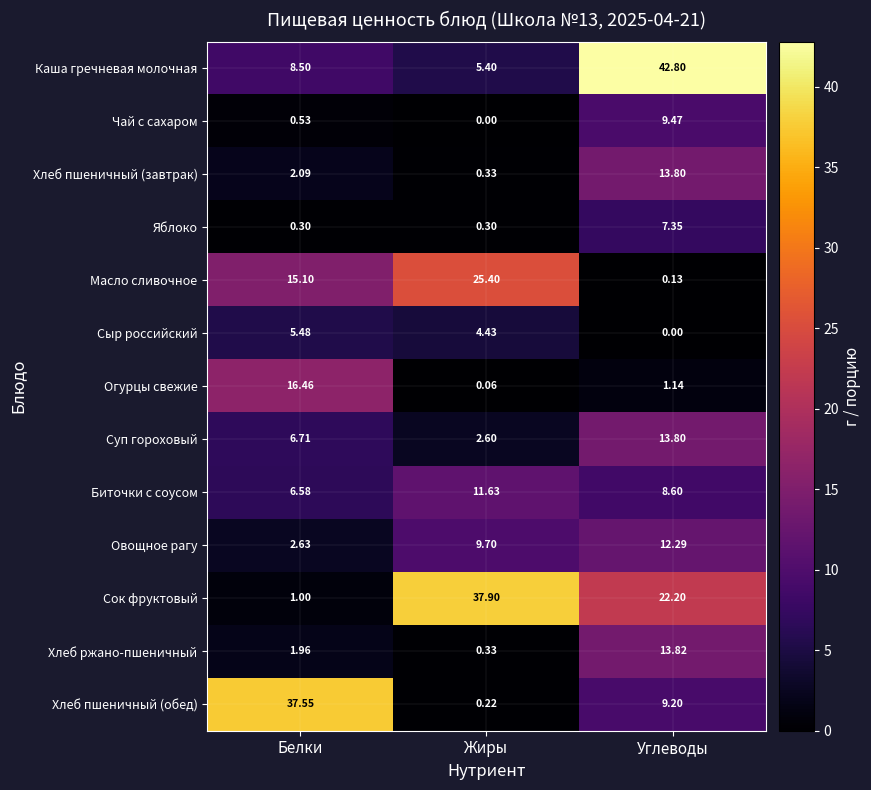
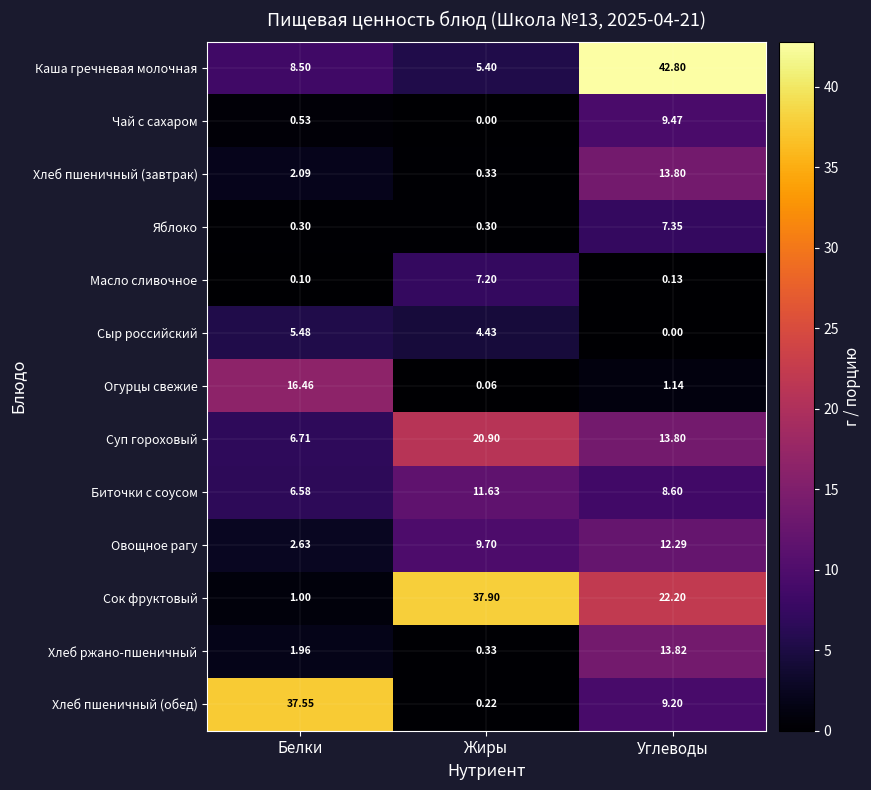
  {
    "Каша гречневая молочная": {
      "Белки": 8.50,
      "Жиры": 5.40,
      "Углеводы": 42.80
    },
    "Чай с сахаром": {
      "Белки": 0.53,
      "Жиры": 0.00,
      "Углеводы": 9.47
    },
    "Хлеб пшеничный (завтрак)": {
      "Белки": 2.09,
      "Жиры": 0.33,
      "Углеводы": 13.80
    },
    "Яблоко": {
      "Белки": 0.30,
      "Жиры": 0.30,
      "Углеводы": 7.35
    },
    "Масло сливочное": {
-     "Белки": 15.10,
-     "Жиры": 25.40,
+     "Белки": 0.10,
+     "Жиры": 7.20,
      "Углеводы": 0.13
    },
    "Сыр российский": {
      "Белки": 5.48,
      "Жиры": 4.43,
      "Углеводы": 0.00
    },
    "Огурцы свежие": {
      "Белки": 16.46,
      "Жиры": 0.06,
      "Углеводы": 1.14
    },
    "Суп гороховый": {
      "Белки": 6.71,
-     "Жиры": 2.60,
+     "Жиры": 20.90,
      "Углеводы": 13.80
    },
    "Биточки с соусом": {
      "Белки": 6.58,
      "Жиры": 11.63,
      "Углеводы": 8.60
    },
    "Овощное рагу": {
      "Белки": 2.63,
      "Жиры": 9.70,
      "Углеводы": 12.29
    },
    "Сок фруктовый": {
      "Белки": 1.00,
      "Жиры": 37.90,
      "Углеводы": 22.20
    },
    "Хлеб ржано-пшеничный": {
      "Белки": 1.96,
      "Жиры": 0.33,
      "Углеводы": 13.82
    },
    "Хлеб пшеничный (обед)": {
      "Белки": 37.55,
      "Жиры": 0.22,
      "Углеводы": 9.20
    }
  }
